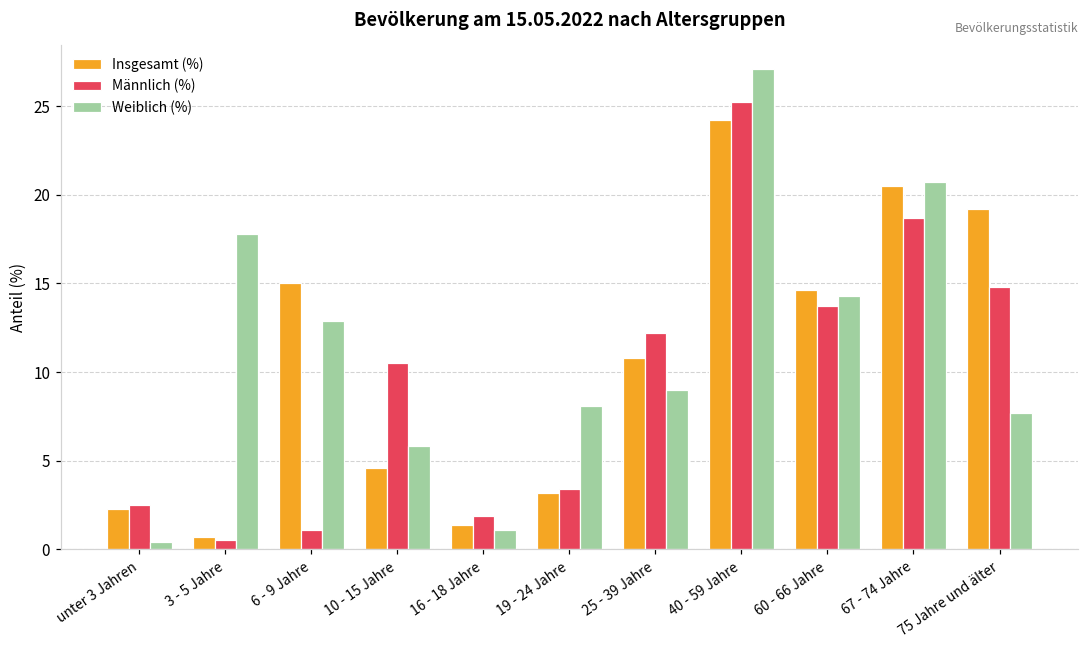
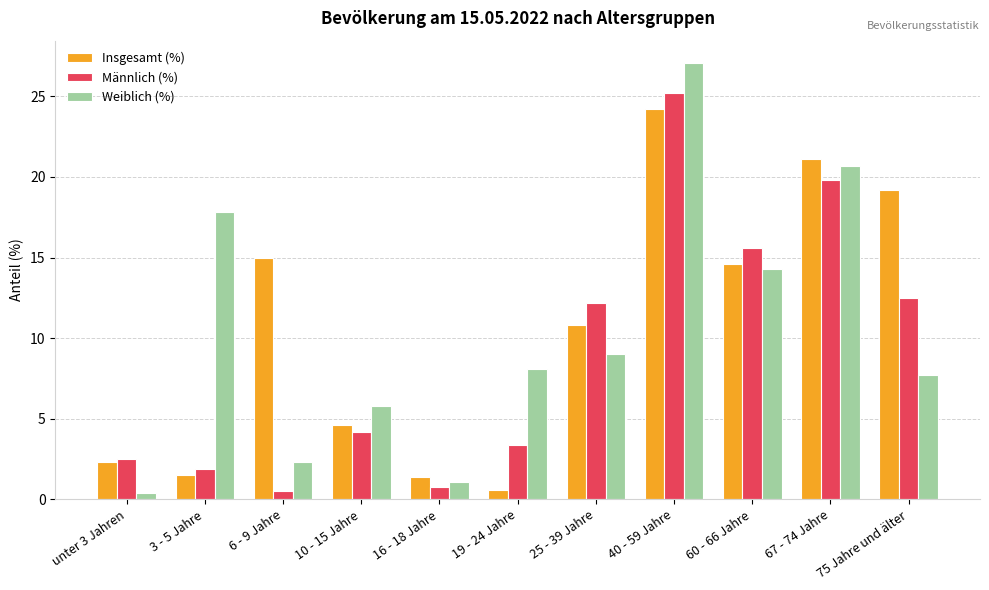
  {
    "Insgesamt (%)": {
      "unter 3 Jahren": 2.3,
-     "3 - 5 Jahre": 0.7,
+     "3 - 5 Jahre": 1.5,
      "6 - 9 Jahre": 15.0,
      "10 - 15 Jahre": 4.6,
      "16 - 18 Jahre": 1.4,
-     "19 - 24 Jahre": 3.2,
+     "19 - 24 Jahre": 0.6,
      "25 - 39 Jahre": 10.8,
      "40 - 59 Jahre": 24.2,
      "60 - 66 Jahre": 14.6,
-     "67 - 74 Jahre": 20.5,
+     "67 - 74 Jahre": 21.1,
      "75 Jahre und älter": 19.2
    },
    "Männlich (%)": {
      "unter 3 Jahren": 2.5,
-     "3 - 5 Jahre": 0.5,
-     "6 - 9 Jahre": 1.1,
-     "10 - 15 Jahre": 10.5,
-     "16 - 18 Jahre": 1.9,
+     "3 - 5 Jahre": 1.9,
+     "6 - 9 Jahre": 0.5,
+     "10 - 15 Jahre": 4.2,
+     "16 - 18 Jahre": 0.8,
      "19 - 24 Jahre": 3.4,
      "25 - 39 Jahre": 12.2,
      "40 - 59 Jahre": 25.2,
-     "60 - 66 Jahre": 13.7,
-     "67 - 74 Jahre": 18.7,
-     "75 Jahre und älter": 14.8
+     "60 - 66 Jahre": 15.6,
+     "67 - 74 Jahre": 19.8,
+     "75 Jahre und älter": 12.5
    },
    "Weiblich (%)": {
      "unter 3 Jahren": 0.4,
      "3 - 5 Jahre": 17.8,
-     "6 - 9 Jahre": 12.9,
+     "6 - 9 Jahre": 2.3,
      "10 - 15 Jahre": 5.8,
      "16 - 18 Jahre": 1.1,
      "19 - 24 Jahre": 8.1,
      "25 - 39 Jahre": 9.0,
      "40 - 59 Jahre": 27.1,
      "60 - 66 Jahre": 14.3,
      "67 - 74 Jahre": 20.7,
      "75 Jahre und älter": 7.7
    }
  }
